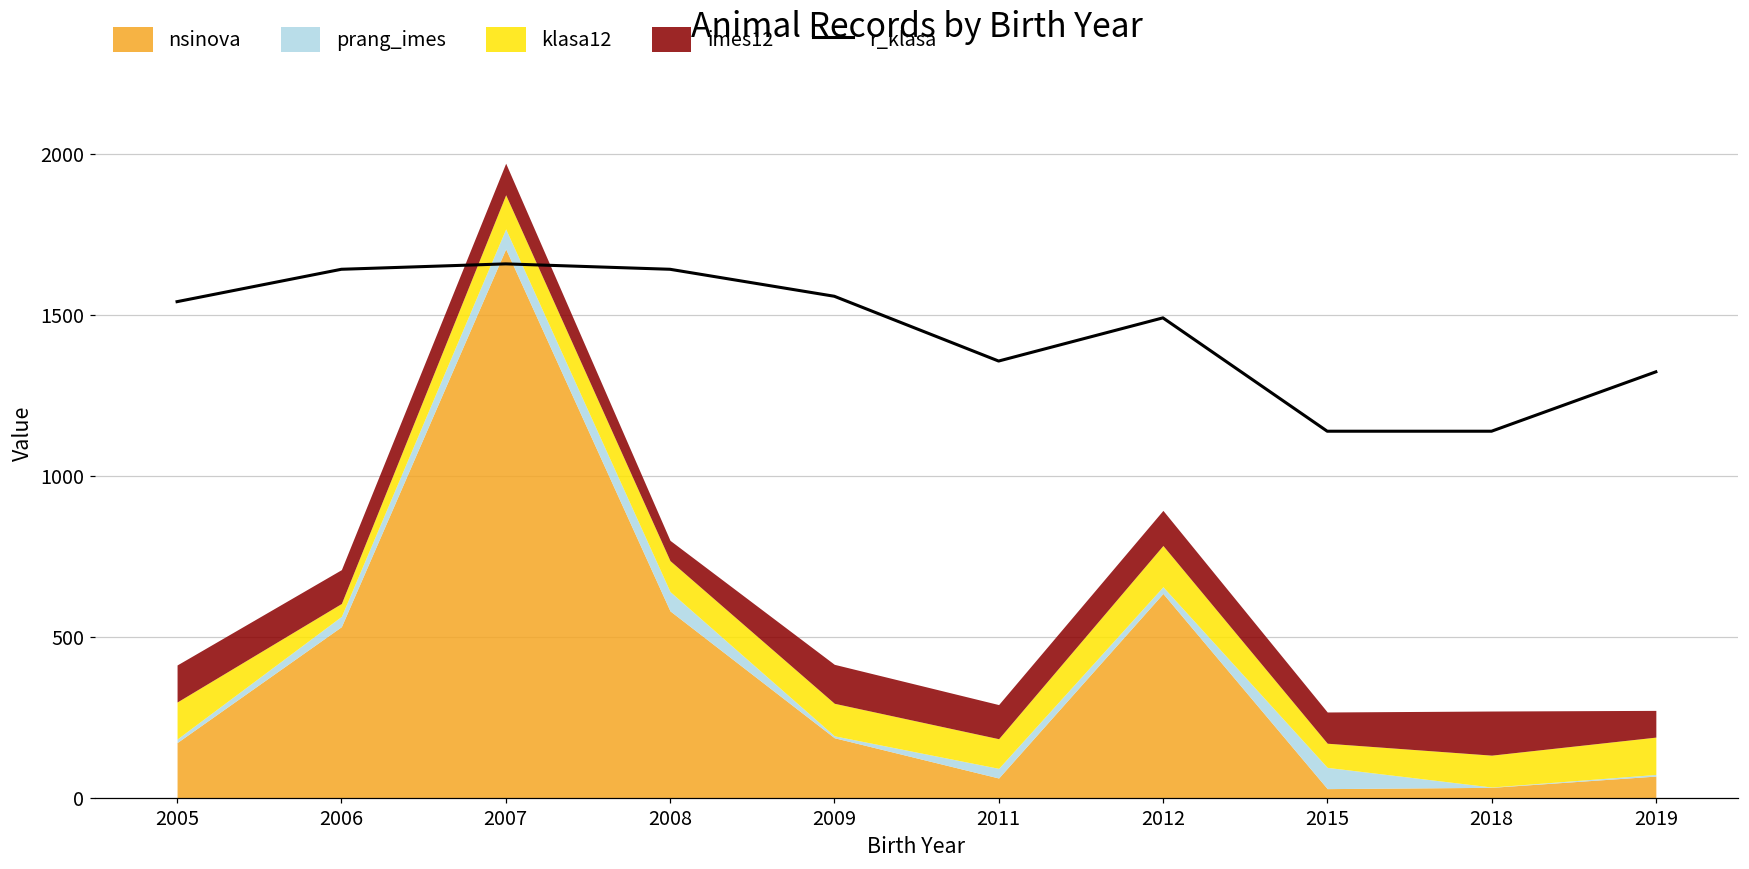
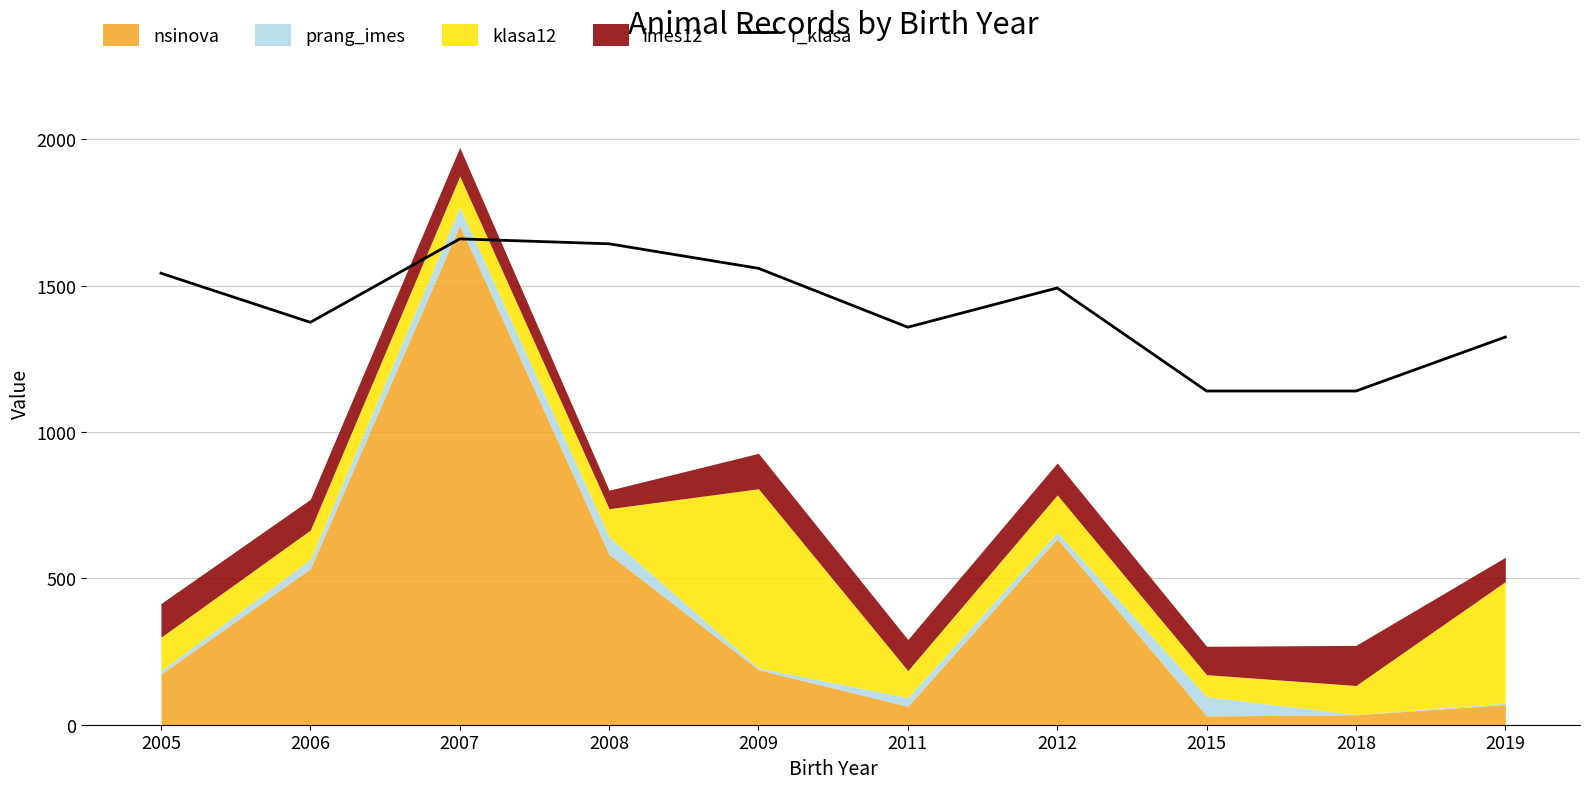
  {
    "r_klasa": {
      "2005": 1540,
-     "2006": 1640,
+     "2006": 1370,
      "2007": 1660,
      "2008": 1640,
      "2009": 1560,
      "2011": 1360,
      "2012": 1490,
      "2015": 1140,
      "2018": 1140,
      "2019": 1320
    },
    "nsinova": {
      "2005": 170,
      "2006": 530,
      "2007": 1710,
      "2008": 580,
      "2011": 60,
      "2012": 640,
      "2015": 30
    },
    "prang_imes": {
      "2005": 10,
      "2006": 30,
      "2007": 60,
      "2008": 60,
      "2011": 30,
      "2012": 20,
      "2015": 70
    },
    "klasa12": {
      "2005": 120,
-     "2006": 40,
+     "2006": 100,
      "2007": 110,
      "2008": 100,
-     "2009": 100,
+     "2009": 610,
      "2011": 90,
      "2012": 130,
      "2015": 80,
      "2018": 100,
-     "2019": 120
+     "2019": 420
    },
    "imes12": {
      "2005": 120,
      "2006": 110,
      "2007": 100,
      "2008": 60,
      "2009": 120,
      "2011": 110,
      "2012": 110,
      "2015": 100,
      "2018": 140,
      "2019": 80
    }
  }
